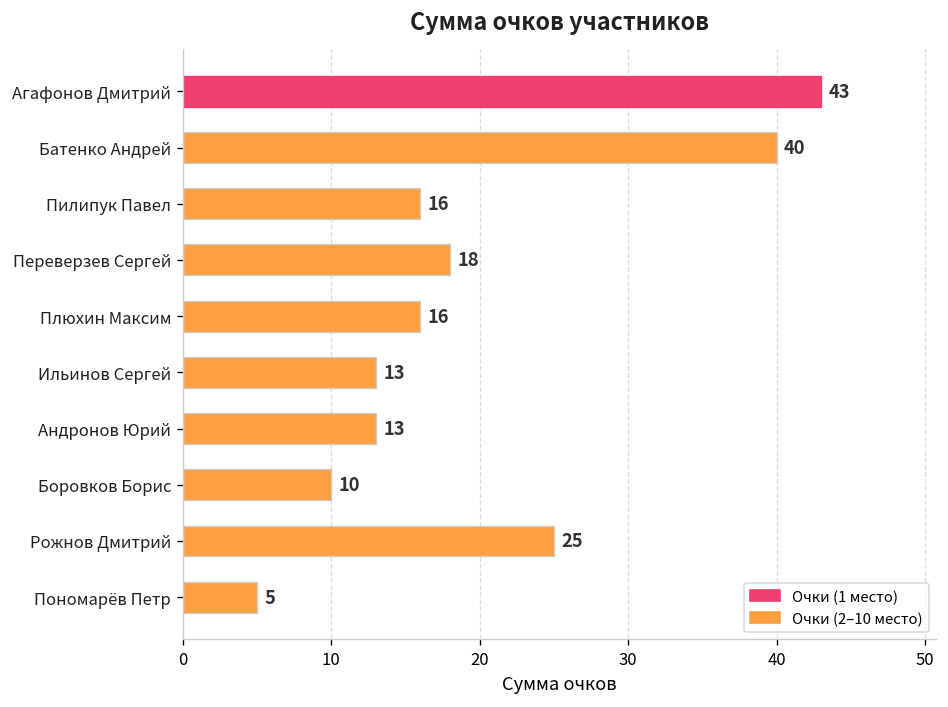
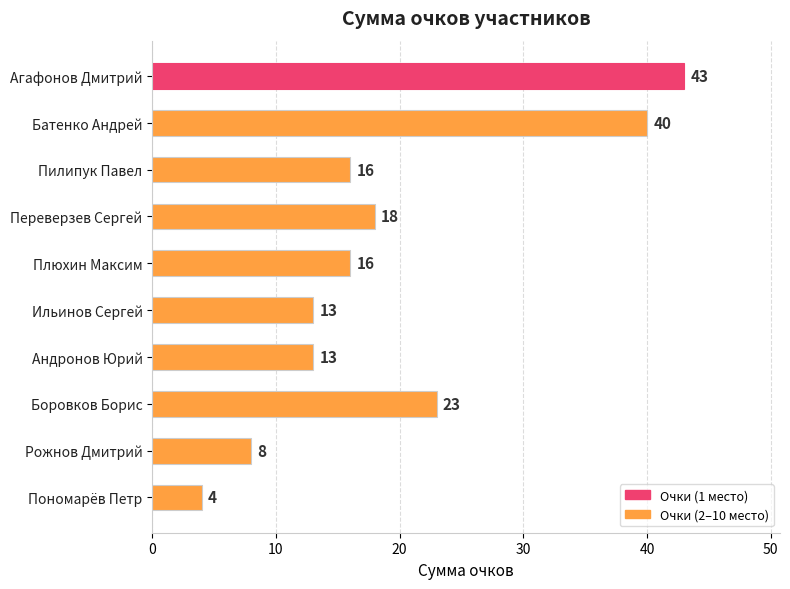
  {
    "Агафонов Дмитрий": 43,
    "Батенко Андрей": 40,
    "Пилипук Павел": 16,
    "Переверзев Сергей": 18,
    "Плюхин Максим": 16,
    "Ильинов Сергей": 13,
    "Андронов Юрий": 13,
-   "Боровков Борис": 10,
-   "Рожнов Дмитрий": 25,
-   "Пономарёв Петр": 5
+   "Боровков Борис": 23,
+   "Рожнов Дмитрий": 8,
+   "Пономарёв Петр": 4
  }
